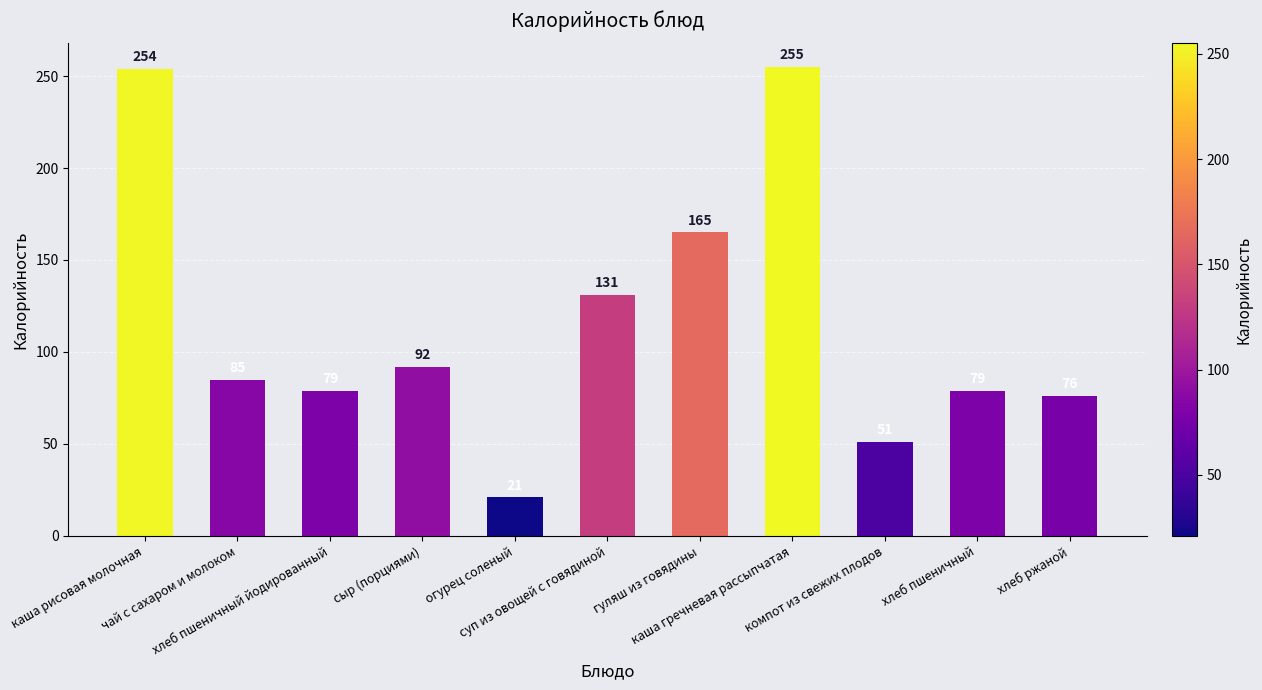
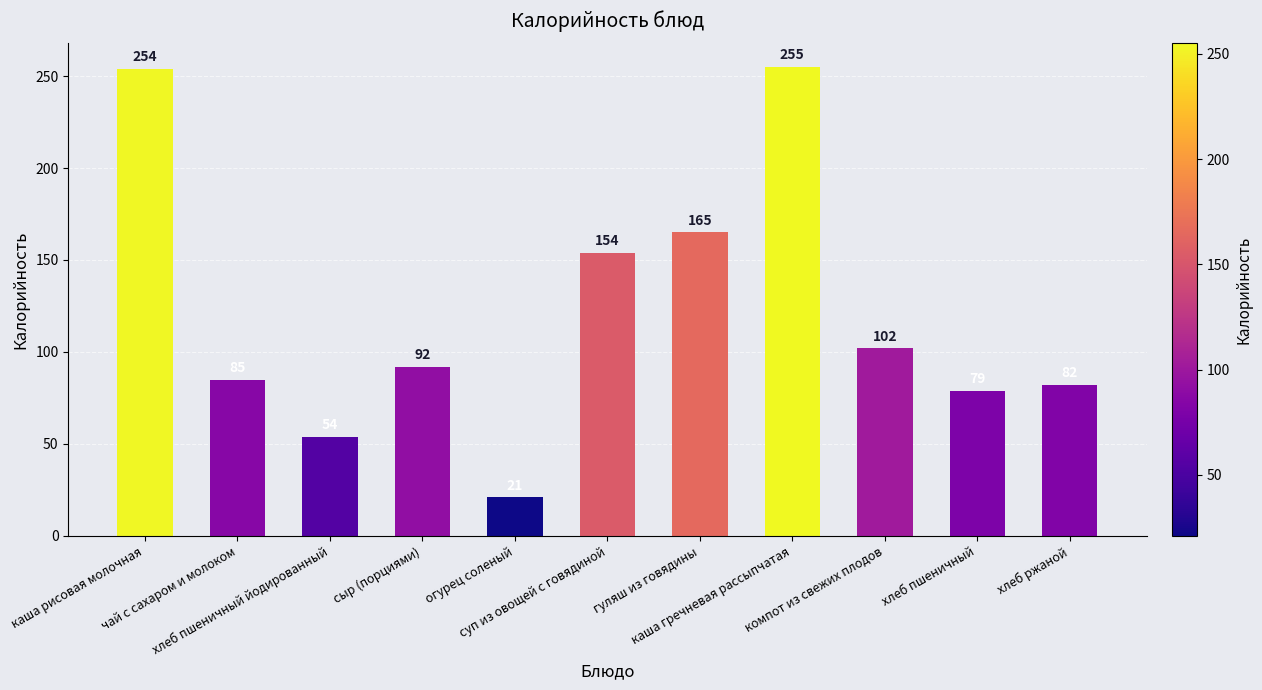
  {
    "каша рисовая молочная": 254,
-   "хлеб пшеничный йодированный": 79,
+   "хлеб пшеничный йодированный": 54,
    "сыр (порциями)": 92,
-   "суп из овощей с говядиной": 131,
+   "суп из овощей с говядиной": 154,
    "гуляш из говядины": 165,
    "каша гречневая рассыпчатая": 255,
-   "компот из свежих плодов": 51,
-   "хлеб ржаной": 76
+   "компот из свежих плодов": 102,
+   "хлеб ржаной": 82
  }
